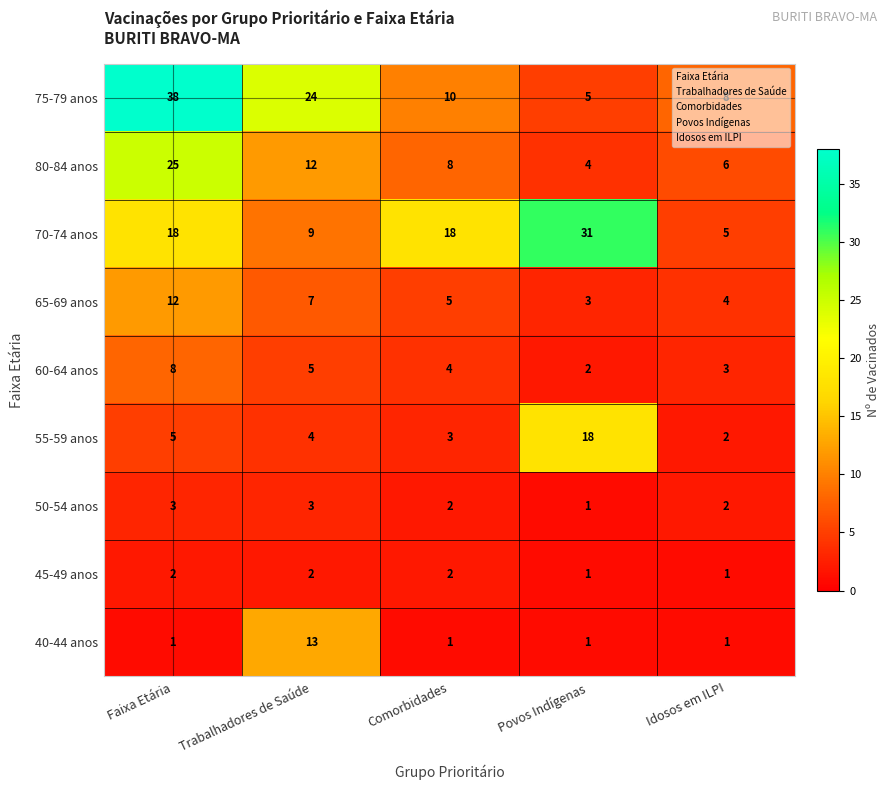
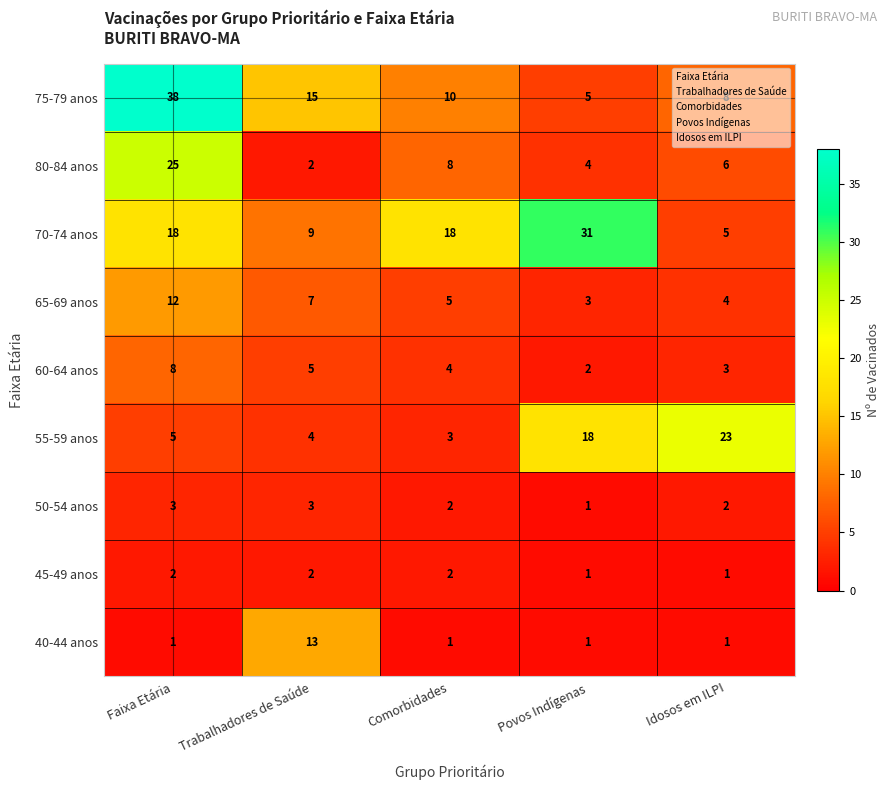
  {
    "75-79 anos": {
      "Faixa Etária": 38,
-     "Trabalhadores de Saúde": 24,
+     "Trabalhadores de Saúde": 15,
      "Comorbidades": 10,
      "Povos Indígenas": 5
    },
    "80-84 anos": {
      "Faixa Etária": 25,
-     "Trabalhadores de Saúde": 12,
+     "Trabalhadores de Saúde": 2,
      "Comorbidades": 8,
      "Povos Indígenas": 4,
      "Idosos em ILPI": 6
    },
    "70-74 anos": {
      "Faixa Etária": 18,
      "Trabalhadores de Saúde": 9,
      "Comorbidades": 18,
      "Povos Indígenas": 31,
      "Idosos em ILPI": 5
    },
    "65-69 anos": {
      "Faixa Etária": 12,
      "Trabalhadores de Saúde": 7,
      "Comorbidades": 5,
      "Povos Indígenas": 3,
      "Idosos em ILPI": 4
    },
    "60-64 anos": {
      "Faixa Etária": 8,
      "Trabalhadores de Saúde": 5,
      "Comorbidades": 4,
      "Povos Indígenas": 2,
      "Idosos em ILPI": 3
    },
    "55-59 anos": {
      "Faixa Etária": 5,
      "Trabalhadores de Saúde": 4,
      "Comorbidades": 3,
      "Povos Indígenas": 18,
-     "Idosos em ILPI": 2
+     "Idosos em ILPI": 23
    },
    "50-54 anos": {
      "Faixa Etária": 3,
      "Trabalhadores de Saúde": 3,
      "Comorbidades": 2,
      "Povos Indígenas": 1,
      "Idosos em ILPI": 2
    },
    "45-49 anos": {
      "Faixa Etária": 2,
      "Trabalhadores de Saúde": 2,
      "Comorbidades": 2,
      "Povos Indígenas": 1,
      "Idosos em ILPI": 1
    },
    "40-44 anos": {
      "Faixa Etária": 1,
      "Trabalhadores de Saúde": 13,
      "Comorbidades": 1,
      "Povos Indígenas": 1,
      "Idosos em ILPI": 1
    }
  }
